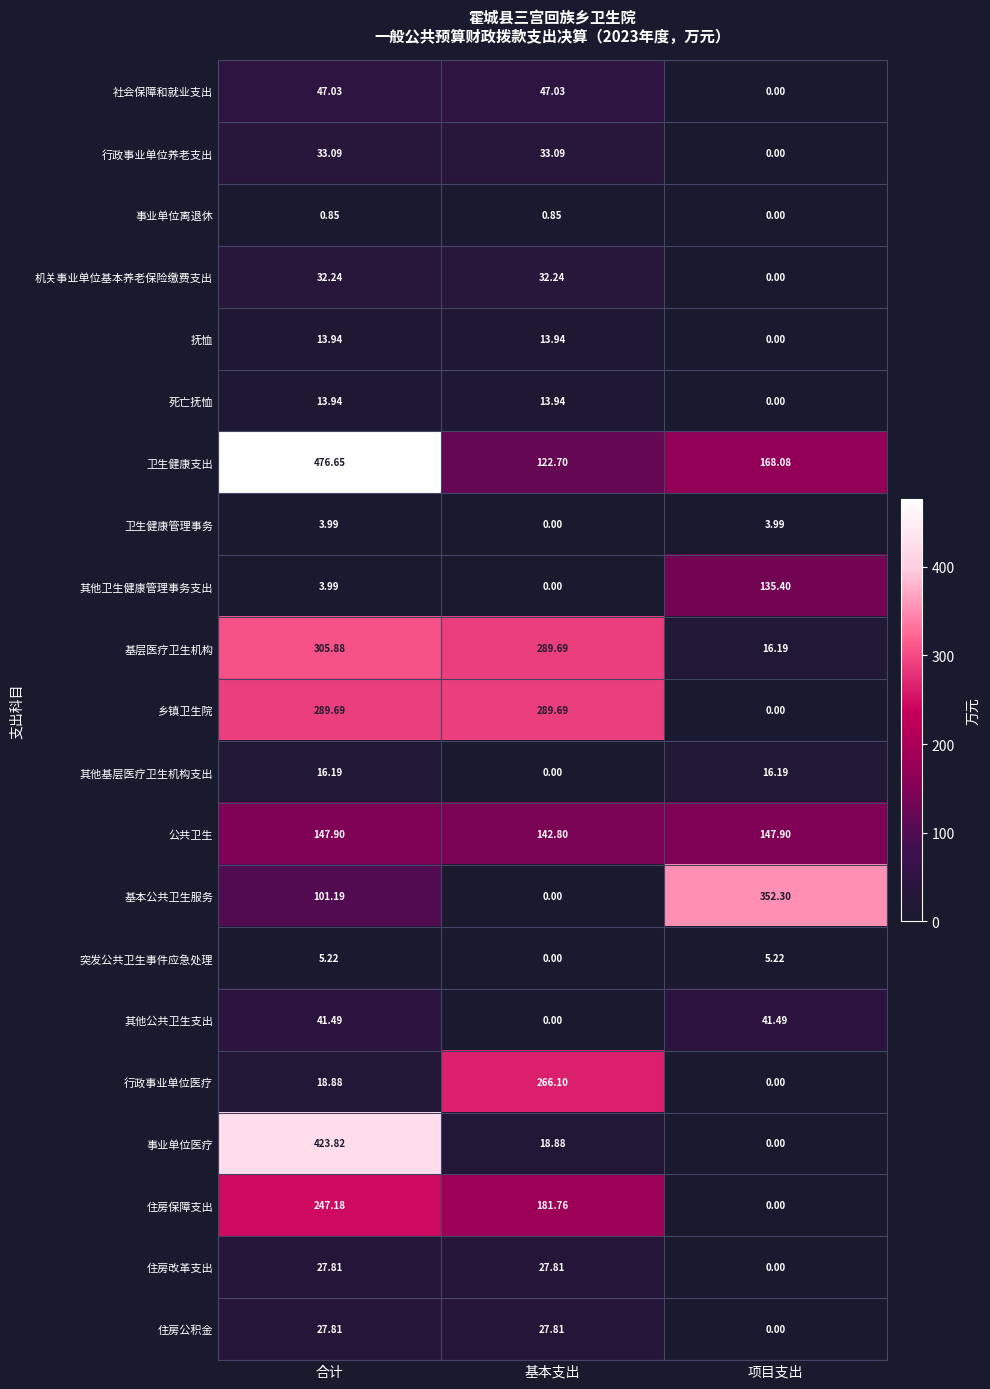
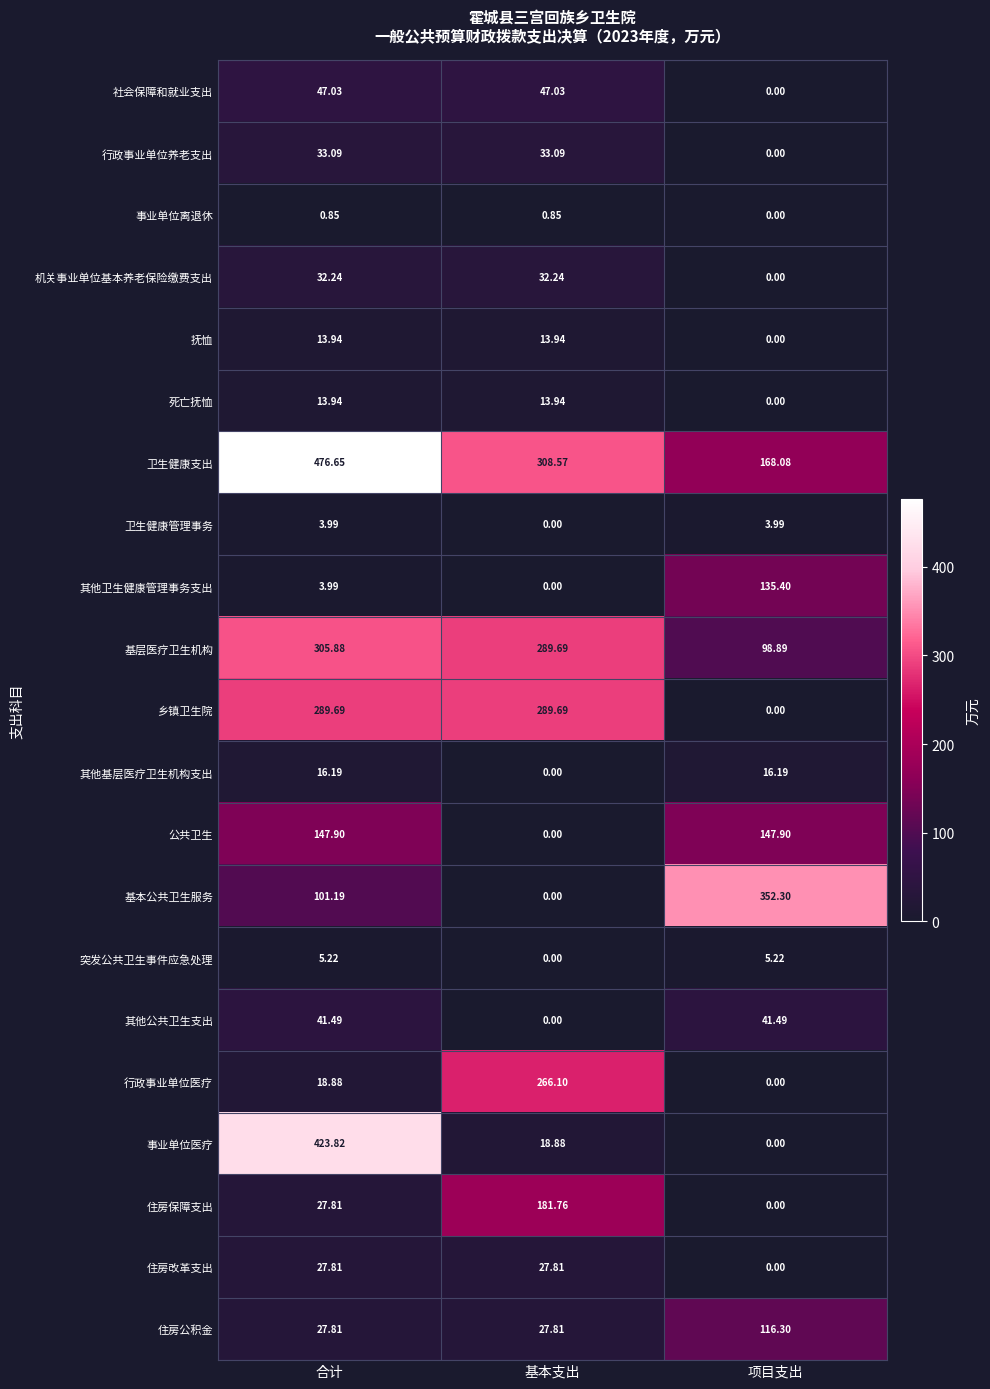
  {
    "社会保障和就业支出": {
      "合计": 47.03,
      "基本支出": 47.03,
      "项目支出": 0.00
    },
    "行政事业单位养老支出": {
      "合计": 33.09,
      "基本支出": 33.09,
      "项目支出": 0.00
    },
    "事业单位离退休": {
      "合计": 0.85,
      "基本支出": 0.85,
      "项目支出": 0.00
    },
    "机关事业单位基本养老保险缴费支出": {
      "合计": 32.24,
      "基本支出": 32.24,
      "项目支出": 0.00
    },
    "抚恤": {
      "合计": 13.94,
      "基本支出": 13.94,
      "项目支出": 0.00
    },
    "死亡抚恤": {
      "合计": 13.94,
      "基本支出": 13.94,
      "项目支出": 0.00
    },
    "卫生健康支出": {
      "合计": 476.65,
-     "基本支出": 122.70,
+     "基本支出": 308.57,
      "项目支出": 168.08
    },
    "卫生健康管理事务": {
      "合计": 3.99,
      "基本支出": 0.00,
      "项目支出": 3.99
    },
    "其他卫生健康管理事务支出": {
      "合计": 3.99,
      "基本支出": 0.00,
      "项目支出": 135.40
    },
    "基层医疗卫生机构": {
      "合计": 305.88,
      "基本支出": 289.69,
-     "项目支出": 16.19
+     "项目支出": 98.89
    },
    "乡镇卫生院": {
      "合计": 289.69,
      "基本支出": 289.69,
      "项目支出": 0.00
    },
    "其他基层医疗卫生机构支出": {
      "合计": 16.19,
      "基本支出": 0.00,
      "项目支出": 16.19
    },
    "公共卫生": {
      "合计": 147.90,
-     "基本支出": 142.80,
+     "基本支出": 0.00,
      "项目支出": 147.90
    },
    "基本公共卫生服务": {
      "合计": 101.19,
      "基本支出": 0.00,
      "项目支出": 352.30
    },
    "突发公共卫生事件应急处理": {
      "合计": 5.22,
      "基本支出": 0.00,
      "项目支出": 5.22
    },
    "其他公共卫生支出": {
      "合计": 41.49,
      "基本支出": 0.00,
      "项目支出": 41.49
    },
    "行政事业单位医疗": {
      "合计": 18.88,
      "基本支出": 266.10,
      "项目支出": 0.00
    },
    "事业单位医疗": {
      "合计": 423.82,
      "基本支出": 18.88,
      "项目支出": 0.00
    },
    "住房保障支出": {
-     "合计": 247.18,
+     "合计": 27.81,
      "基本支出": 181.76,
      "项目支出": 0.00
    },
    "住房改革支出": {
      "合计": 27.81,
      "基本支出": 27.81,
      "项目支出": 0.00
    },
    "住房公积金": {
      "合计": 27.81,
      "基本支出": 27.81,
-     "项目支出": 0.00
+     "项目支出": 116.30
    }
  }
